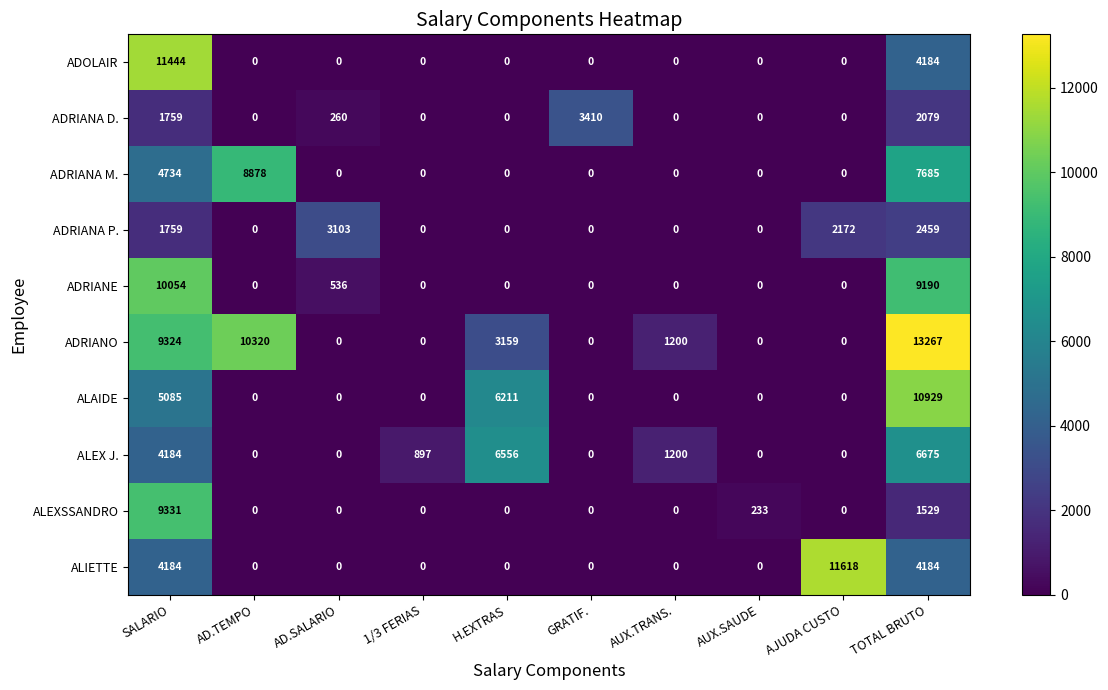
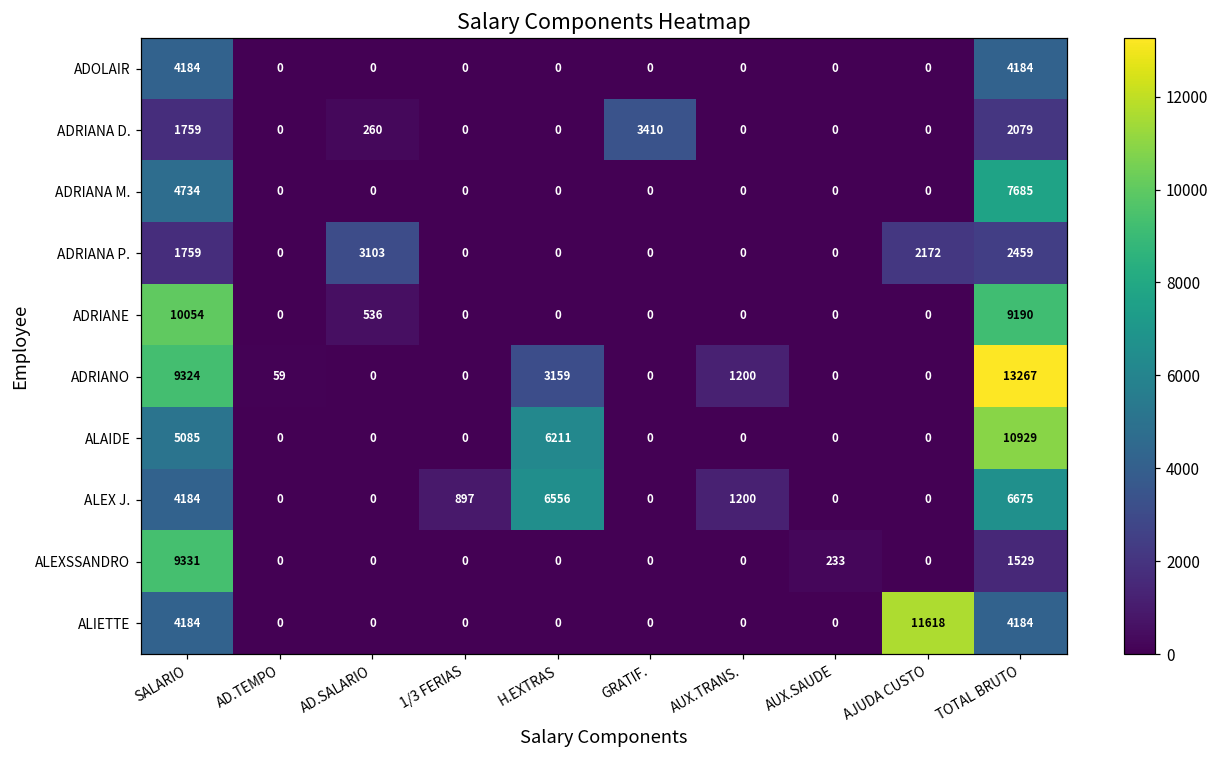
  {
    "ADOLAIR": {
-     "SALARIO": 11444,
+     "SALARIO": 4184,
      "AD.TEMPO": 0,
      "AD.SALARIO": 0,
      "1/3 FERIAS": 0,
      "H.EXTRAS": 0,
      "GRATIF.": 0,
      "AUX.TRANS.": 0,
      "AUX.SAUDE": 0,
      "AJUDA CUSTO": 0,
      "TOTAL BRUTO": 4184
    },
    "ADRIANA D.": {
      "SALARIO": 1759,
      "AD.TEMPO": 0,
      "AD.SALARIO": 260,
      "1/3 FERIAS": 0,
      "H.EXTRAS": 0,
      "GRATIF.": 3410,
      "AUX.TRANS.": 0,
      "AUX.SAUDE": 0,
      "AJUDA CUSTO": 0,
      "TOTAL BRUTO": 2079
    },
    "ADRIANA M.": {
      "SALARIO": 4734,
-     "AD.TEMPO": 8878,
+     "AD.TEMPO": 0,
      "AD.SALARIO": 0,
      "1/3 FERIAS": 0,
      "H.EXTRAS": 0,
      "GRATIF.": 0,
      "AUX.TRANS.": 0,
      "AUX.SAUDE": 0,
      "AJUDA CUSTO": 0,
      "TOTAL BRUTO": 7685
    },
    "ADRIANA P.": {
      "SALARIO": 1759,
      "AD.TEMPO": 0,
      "AD.SALARIO": 3103,
      "1/3 FERIAS": 0,
      "H.EXTRAS": 0,
      "GRATIF.": 0,
      "AUX.TRANS.": 0,
      "AUX.SAUDE": 0,
      "AJUDA CUSTO": 2172,
      "TOTAL BRUTO": 2459
    },
    "ADRIANE": {
      "SALARIO": 10054,
      "AD.TEMPO": 0,
      "AD.SALARIO": 536,
      "1/3 FERIAS": 0,
      "H.EXTRAS": 0,
      "GRATIF.": 0,
      "AUX.TRANS.": 0,
      "AUX.SAUDE": 0,
      "AJUDA CUSTO": 0,
      "TOTAL BRUTO": 9190
    },
    "ADRIANO": {
      "SALARIO": 9324,
-     "AD.TEMPO": 10320,
+     "AD.TEMPO": 59,
      "AD.SALARIO": 0,
      "1/3 FERIAS": 0,
      "H.EXTRAS": 3159,
      "GRATIF.": 0,
      "AUX.TRANS.": 1200,
      "AUX.SAUDE": 0,
      "AJUDA CUSTO": 0,
      "TOTAL BRUTO": 13267
    },
    "ALAIDE": {
      "SALARIO": 5085,
      "AD.TEMPO": 0,
      "AD.SALARIO": 0,
      "1/3 FERIAS": 0,
      "H.EXTRAS": 6211,
      "GRATIF.": 0,
      "AUX.TRANS.": 0,
      "AUX.SAUDE": 0,
      "AJUDA CUSTO": 0,
      "TOTAL BRUTO": 10929
    },
    "ALEX J.": {
      "SALARIO": 4184,
      "AD.TEMPO": 0,
      "AD.SALARIO": 0,
      "1/3 FERIAS": 897,
      "H.EXTRAS": 6556,
      "GRATIF.": 0,
      "AUX.TRANS.": 1200,
      "AUX.SAUDE": 0,
      "AJUDA CUSTO": 0,
      "TOTAL BRUTO": 6675
    },
    "ALEXSSANDRO": {
      "SALARIO": 9331,
      "AD.TEMPO": 0,
      "AD.SALARIO": 0,
      "1/3 FERIAS": 0,
      "H.EXTRAS": 0,
      "GRATIF.": 0,
      "AUX.TRANS.": 0,
      "AUX.SAUDE": 233,
      "AJUDA CUSTO": 0,
      "TOTAL BRUTO": 1529
    },
    "ALIETTE": {
      "SALARIO": 4184,
      "AD.TEMPO": 0,
      "AD.SALARIO": 0,
      "1/3 FERIAS": 0,
      "H.EXTRAS": 0,
      "GRATIF.": 0,
      "AUX.TRANS.": 0,
      "AUX.SAUDE": 0,
      "AJUDA CUSTO": 11618,
      "TOTAL BRUTO": 4184
    }
  }
